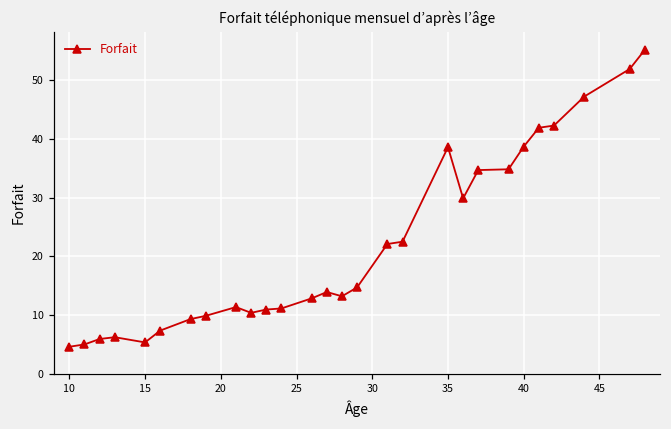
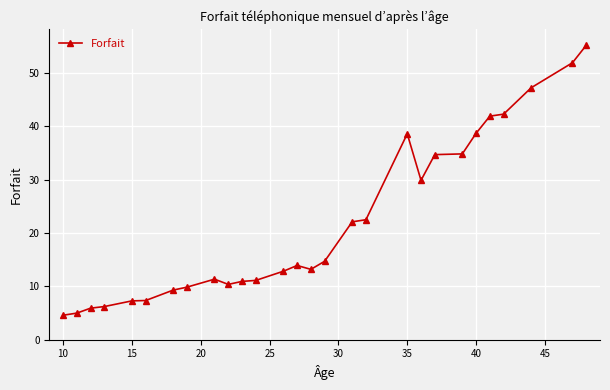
  {
    "10": 5,
-   "15": 5,
+   "15": 7,
    "35": 39,
    "40": 39
  }
